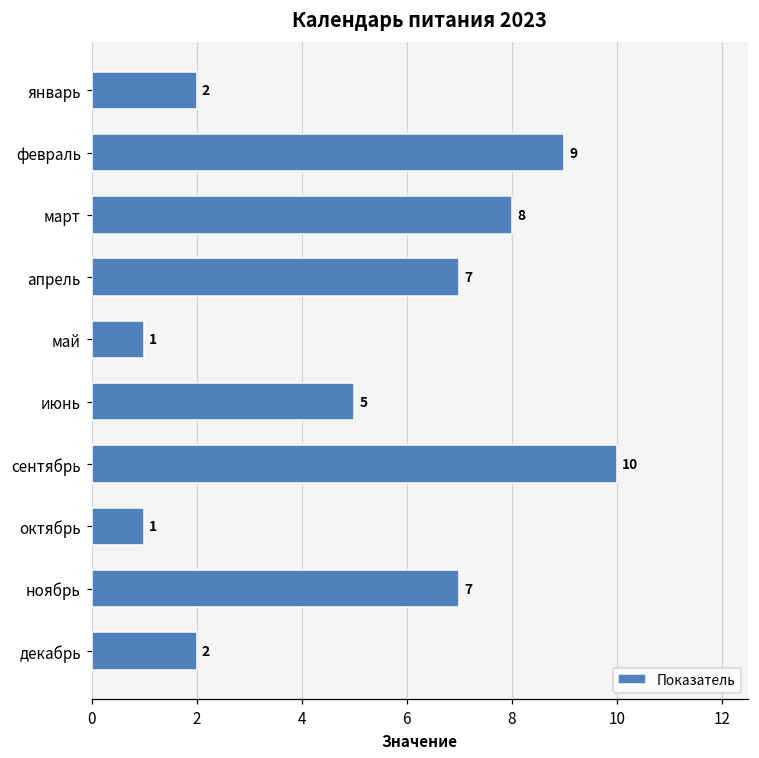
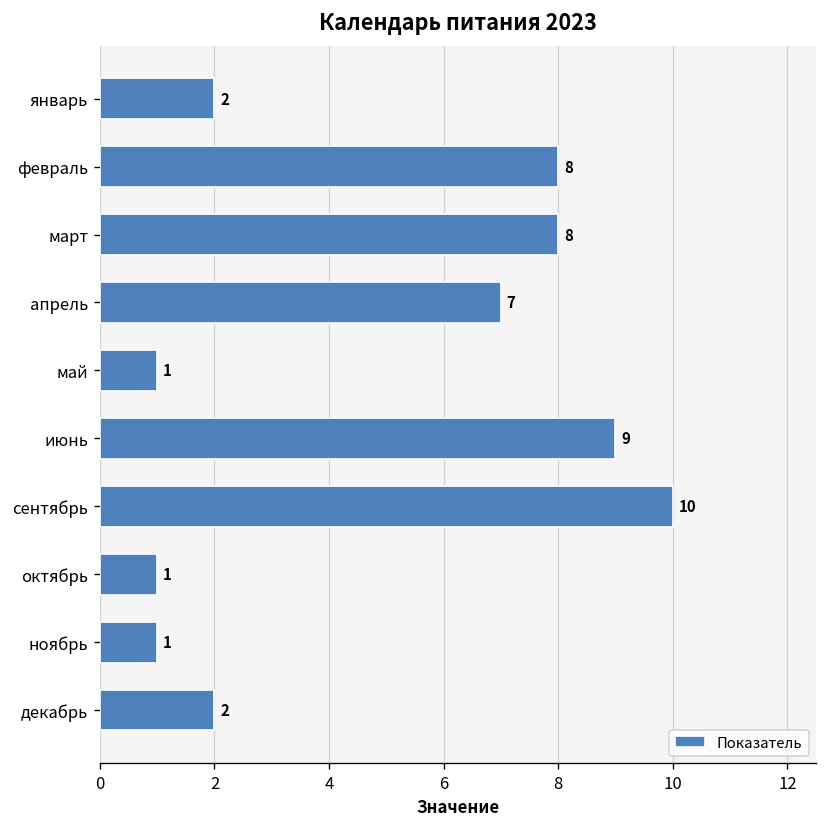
  {
    "январь": 2,
-   "февраль": 9,
+   "февраль": 8,
    "март": 8,
    "апрель": 7,
    "май": 1,
-   "июнь": 5,
+   "июнь": 9,
    "сентябрь": 10,
    "октябрь": 1,
-   "ноябрь": 7,
+   "ноябрь": 1,
    "декабрь": 2
  }
